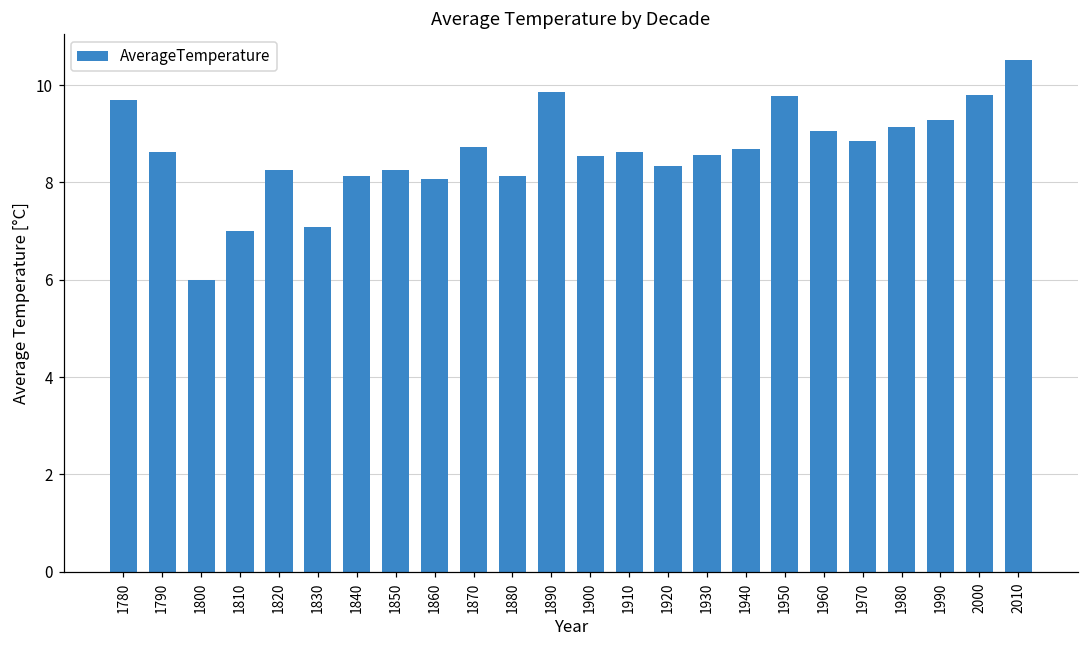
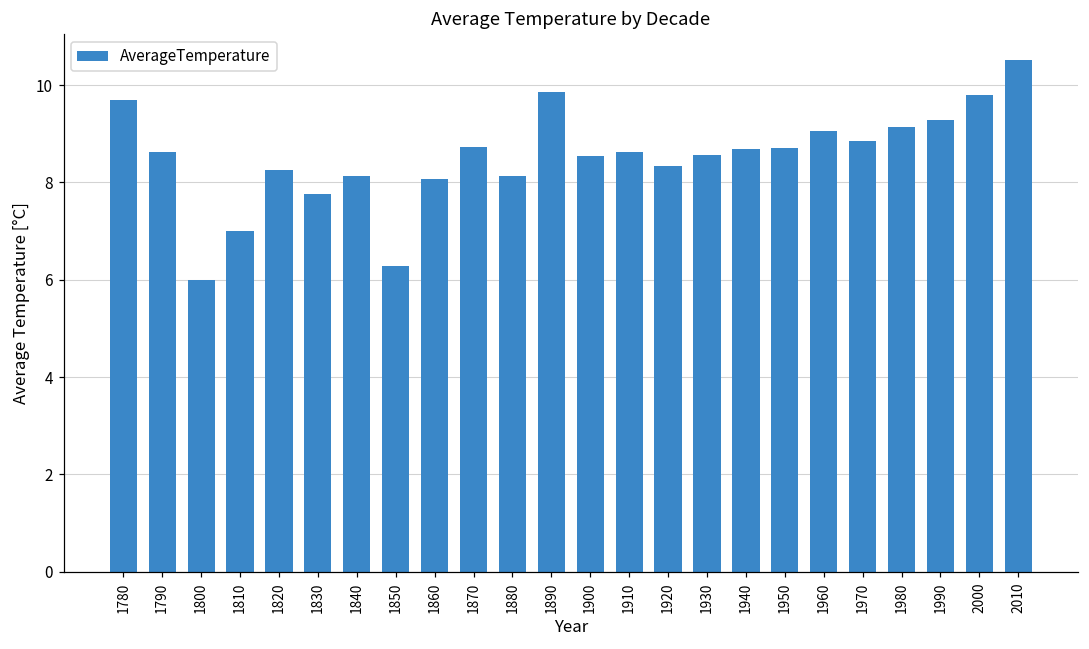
  {
    "1780": 9.7,
    "1790": 8.6,
    "1800": 6.0,
    "1810": 7.0,
    "1820": 8.2,
-   "1830": 7.1,
+   "1830": 7.8,
    "1840": 8.1,
-   "1850": 8.3,
+   "1850": 6.3,
    "1860": 8.1,
    "1870": 8.7,
    "1880": 8.1,
    "1890": 9.8,
    "1900": 8.5,
    "1910": 8.6,
    "1920": 8.3,
    "1930": 8.6,
    "1940": 8.7,
-   "1950": 9.8,
+   "1950": 8.7,
    "1960": 9.1,
    "1970": 8.8,
    "1980": 9.1,
    "1990": 9.3,
    "2000": 9.8,
    "2010": 10.5
  }
